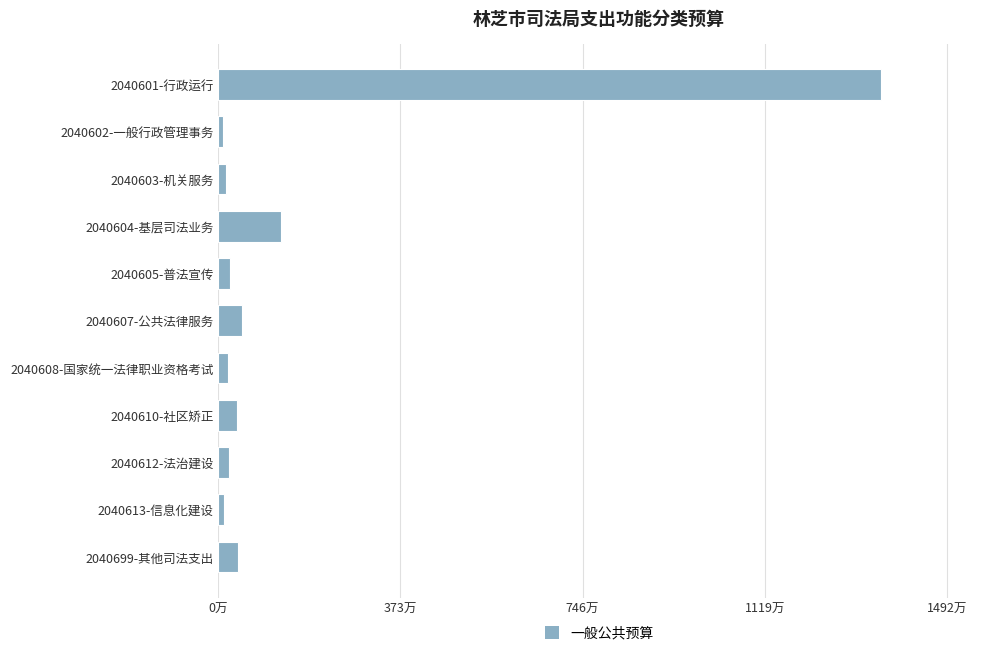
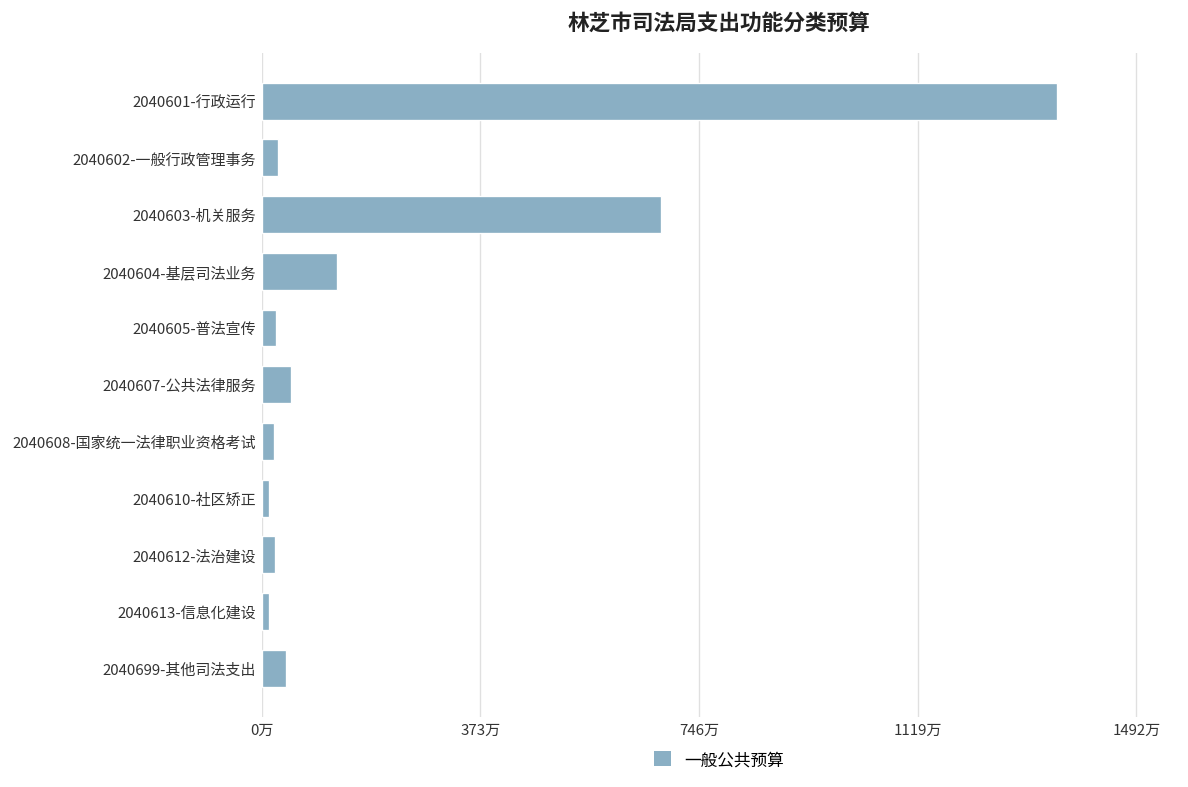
  {
    "2040601-行政运行": "1360万",
-   "2040602-一般行政管理事务": "10万",
-   "2040603-机关服务": "20万",
+   "2040602-一般行政管理事务": "30万",
+   "2040603-机关服务": "680万",
    "2040604-基层司法业务": "130万",
    "2040605-普法宣传": "20万",
    "2040607-公共法律服务": "50万",
    "2040608-国家统一法律职业资格考试": "20万",
-   "2040610-社区矫正": "40万",
+   "2040610-社区矫正": "10万",
    "2040612-法治建设": "20万",
    "2040613-信息化建设": "10万",
    "2040699-其他司法支出": "40万"
  }
